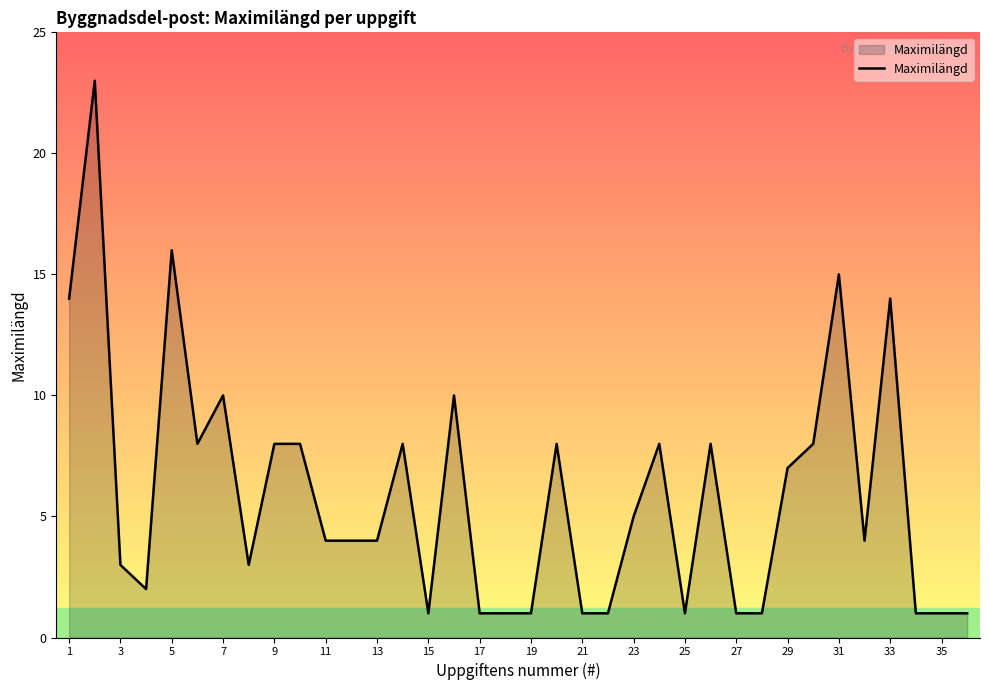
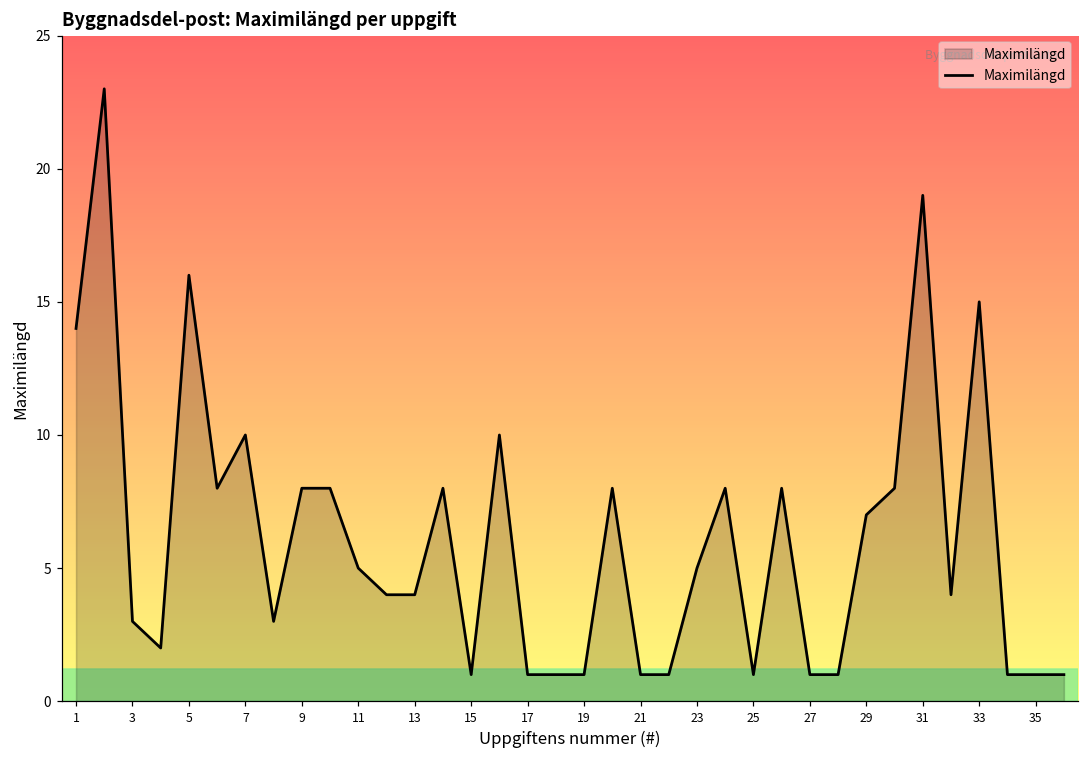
  {
    "1": 14,
    "3": 3,
    "5": 16,
    "7": 10,
    "9": 8,
-   "11": 4,
+   "11": 5,
    "13": 4,
    "23": 5,
    "29": 7,
-   "31": 15,
-   "33": 14
+   "31": 19,
+   "33": 15
  }
